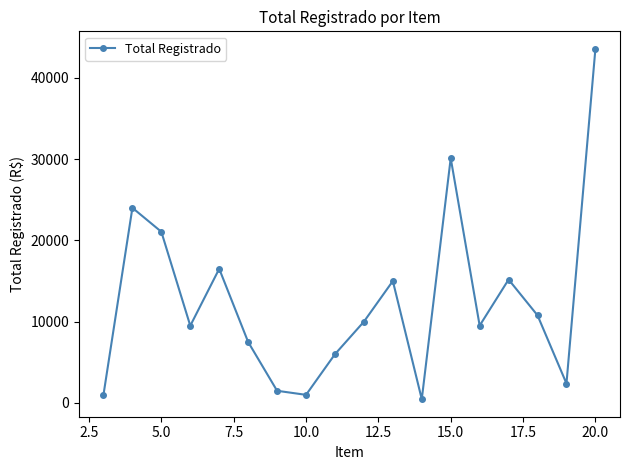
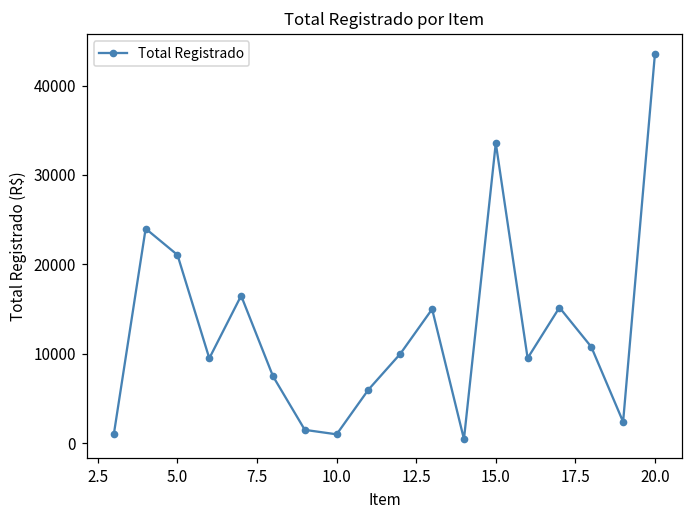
  {
    "5.0": 21000,
    "10.0": 1000,
-   "15.0": 30000,
+   "15.0": 34000,
    "20.0": 44000
  }
